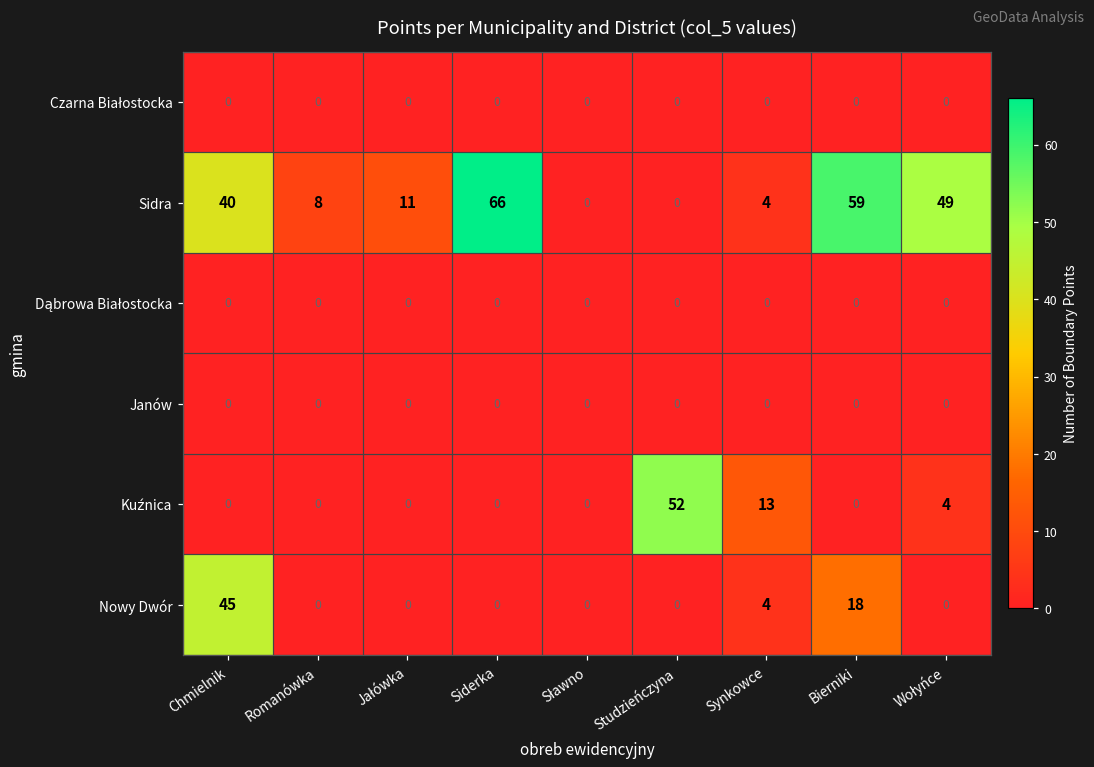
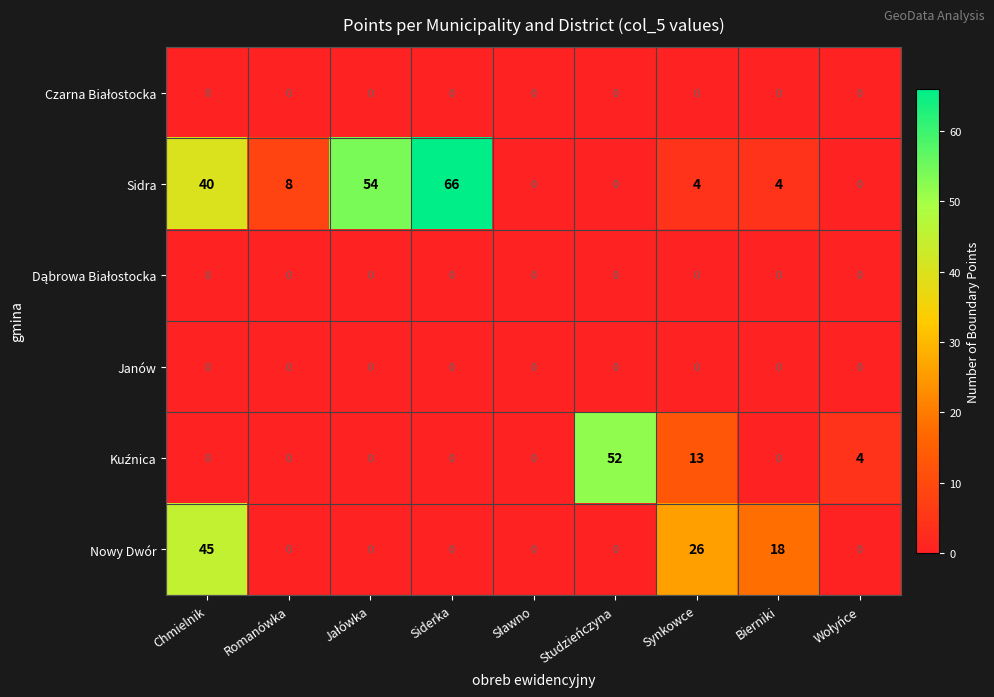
  {
    "Czarna Białostocka": {
      "Chmielnik": 0,
      "Romanówka": 0,
      "Jałówka": 0,
      "Siderka": 0,
      "Sławno": 0,
      "Studzieńczyna": 0,
      "Synkowce": 0,
      "Bierniki": 0,
      "Wołyńce": 0
    },
    "Sidra": {
      "Chmielnik": 40,
      "Romanówka": 8,
-     "Jałówka": 11,
+     "Jałówka": 54,
      "Siderka": 66,
      "Sławno": 0,
      "Studzieńczyna": 0,
      "Synkowce": 4,
-     "Bierniki": 59,
-     "Wołyńce": 49
+     "Bierniki": 4,
+     "Wołyńce": 0
    },
    "Dąbrowa Białostocka": {
      "Chmielnik": 0,
      "Romanówka": 0,
      "Jałówka": 0,
      "Siderka": 0,
      "Sławno": 0,
      "Studzieńczyna": 0,
      "Synkowce": 0,
      "Bierniki": 0,
      "Wołyńce": 0
    },
    "Janów": {
      "Chmielnik": 0,
      "Romanówka": 0,
      "Jałówka": 0,
      "Siderka": 0,
      "Sławno": 0,
      "Studzieńczyna": 0,
      "Synkowce": 0,
      "Bierniki": 0,
      "Wołyńce": 0
    },
    "Kuźnica": {
      "Chmielnik": 0,
      "Romanówka": 0,
      "Jałówka": 0,
      "Siderka": 0,
      "Sławno": 0,
      "Studzieńczyna": 52,
      "Synkowce": 13,
      "Bierniki": 0,
      "Wołyńce": 4
    },
    "Nowy Dwór": {
      "Chmielnik": 45,
      "Romanówka": 0,
      "Jałówka": 0,
      "Siderka": 0,
      "Sławno": 0,
      "Studzieńczyna": 0,
-     "Synkowce": 4,
+     "Synkowce": 26,
      "Bierniki": 18,
      "Wołyńce": 0
    }
  }
